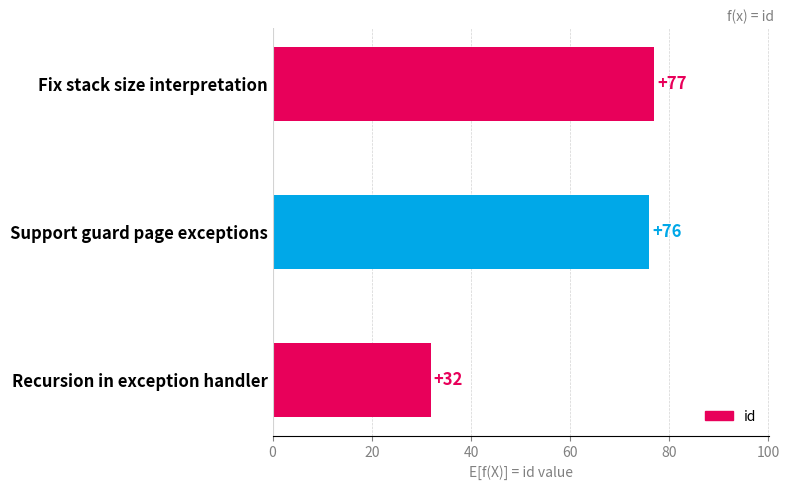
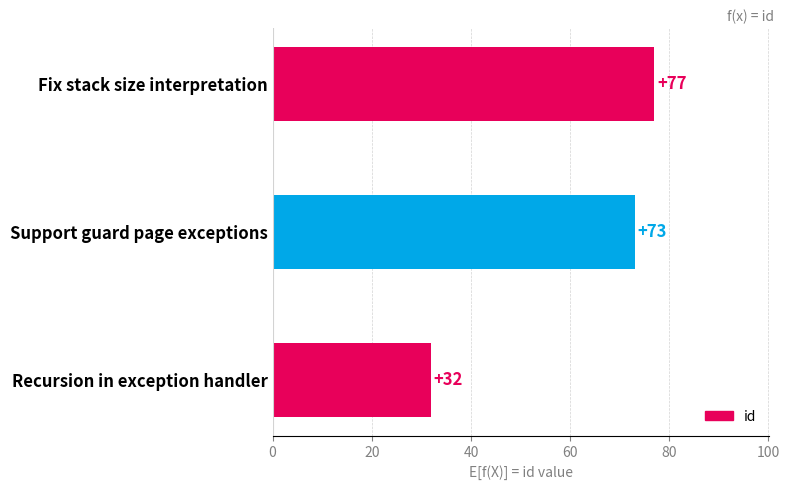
  {
    "Fix stack size interpretation": "+77",
-   "Support guard page exceptions": "+76",
+   "Support guard page exceptions": "+73",
    "Recursion in exception handler": "+32"
  }
